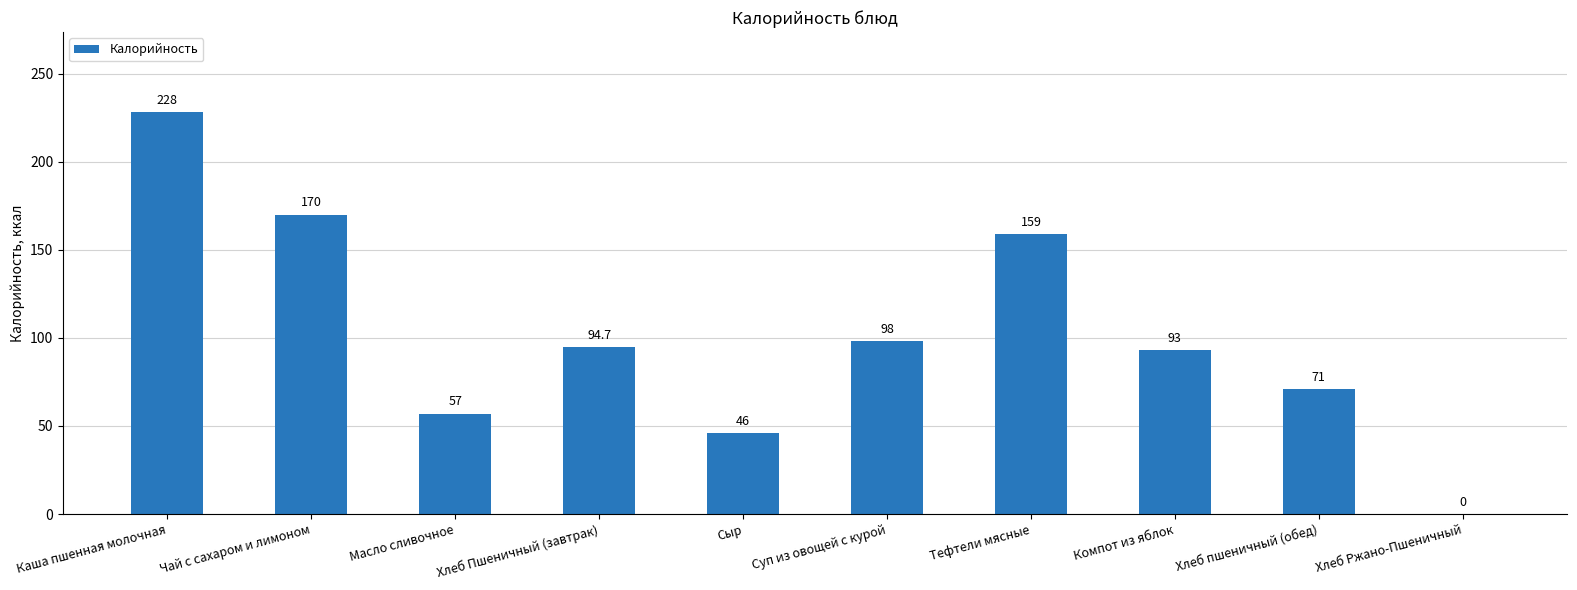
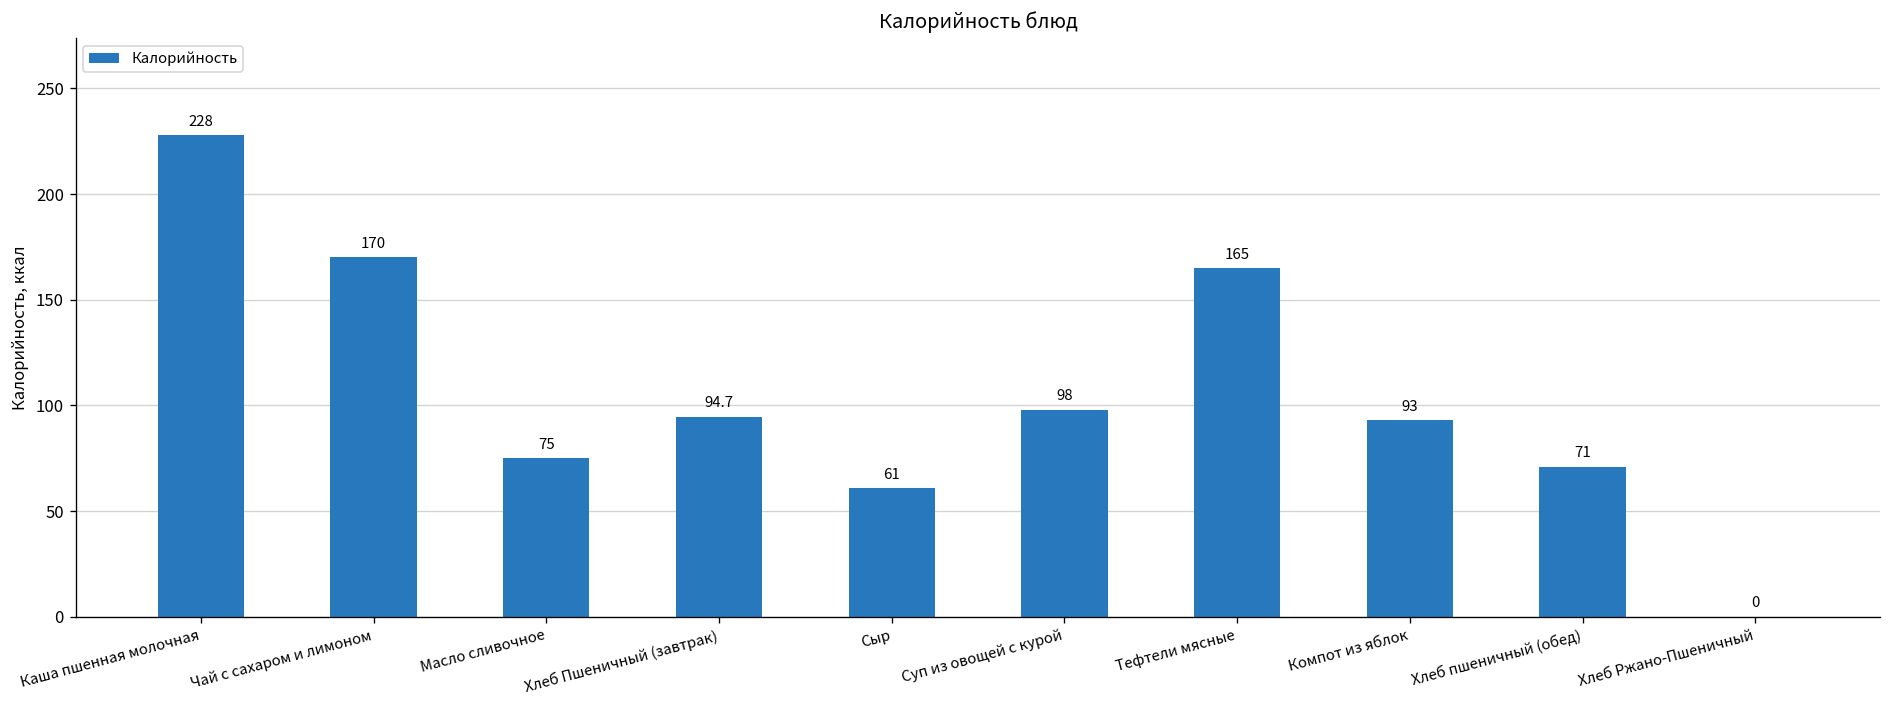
  {
    "Каша пшенная молочная": 228,
    "Чай с сахаром и лимоном": 170,
-   "Масло сливочное": 57,
+   "Масло сливочное": 75,
    "Хлеб Пшеничный (завтрак)": 94.7,
-   "Сыр": 46,
+   "Сыр": 61,
    "Суп из овощей с курой": 98,
-   "Тефтели мясные": 159,
+   "Тефтели мясные": 165,
    "Компот из яблок": 93,
    "Хлеб пшеничный (обед)": 71,
    "Хлеб Ржано-Пшеничный": 0
  }
